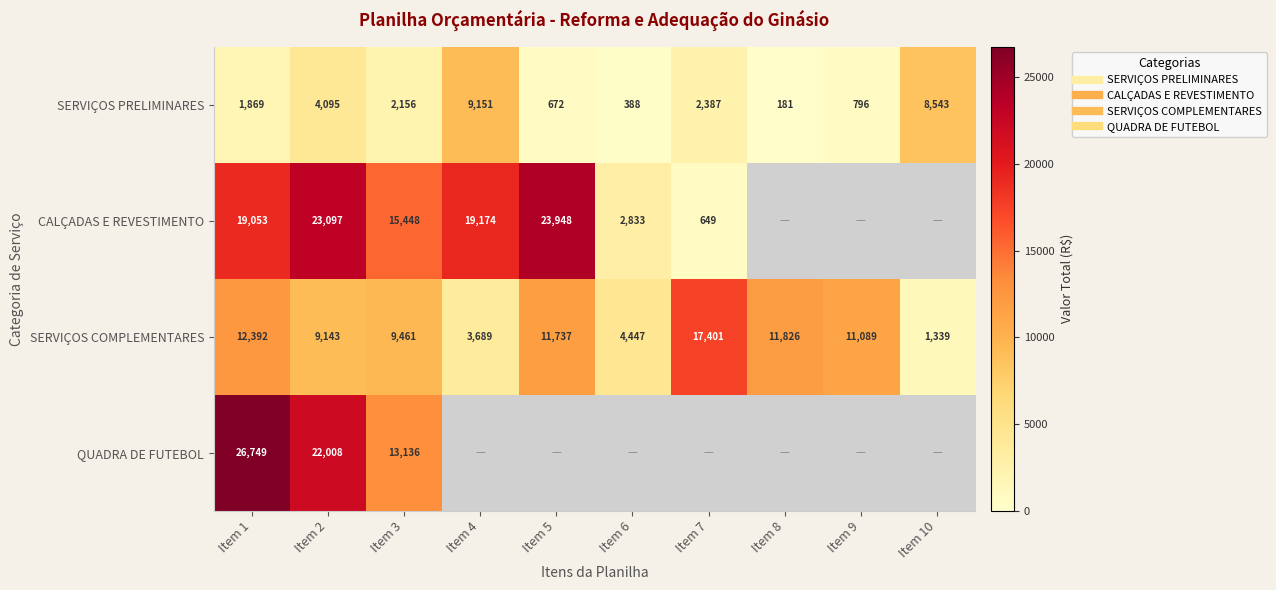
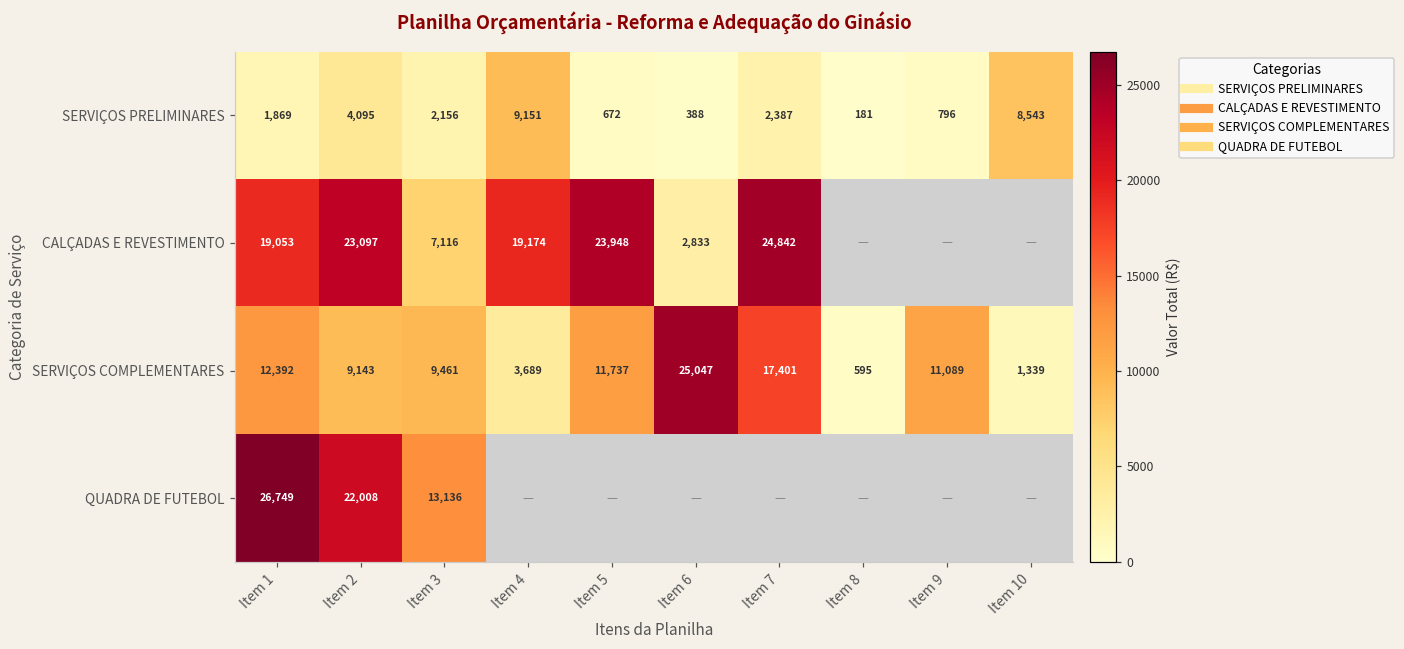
  {
    "SERVIÇOS PRELIMINARES": {
      "Item 1": "1,869",
      "Item 2": "4,095",
      "Item 3": "2,156",
      "Item 4": "9,151",
      "Item 5": "672",
      "Item 6": "388",
      "Item 7": "2,387",
      "Item 8": "181",
      "Item 9": "796",
      "Item 10": "8,543"
    },
    "CALÇADAS E REVESTIMENTO": {
      "Item 1": "19,053",
      "Item 2": "23,097",
-     "Item 3": "15,448",
+     "Item 3": "7,116",
      "Item 4": "19,174",
      "Item 5": "23,948",
      "Item 6": "2,833",
-     "Item 7": "649"
+     "Item 7": "24,842"
    },
    "SERVIÇOS COMPLEMENTARES": {
      "Item 1": "12,392",
      "Item 2": "9,143",
      "Item 3": "9,461",
      "Item 4": "3,689",
      "Item 5": "11,737",
-     "Item 6": "4,447",
+     "Item 6": "25,047",
      "Item 7": "17,401",
-     "Item 8": "11,826",
+     "Item 8": "595",
      "Item 9": "11,089",
      "Item 10": "1,339"
    },
    "QUADRA DE FUTEBOL": {
      "Item 1": "26,749",
      "Item 2": "22,008",
      "Item 3": "13,136"
    }
  }
